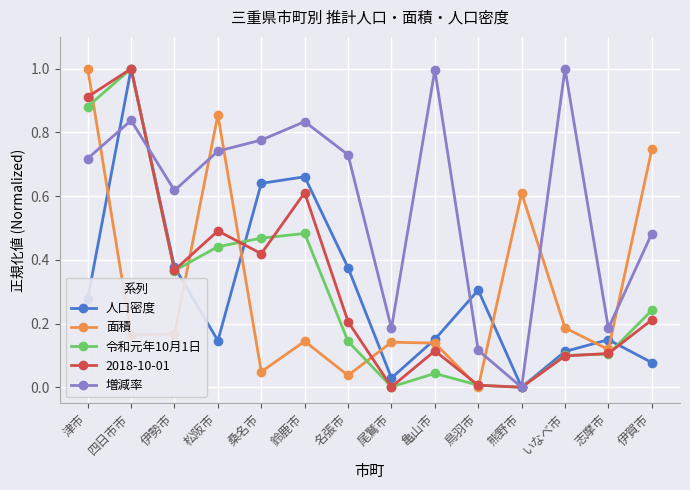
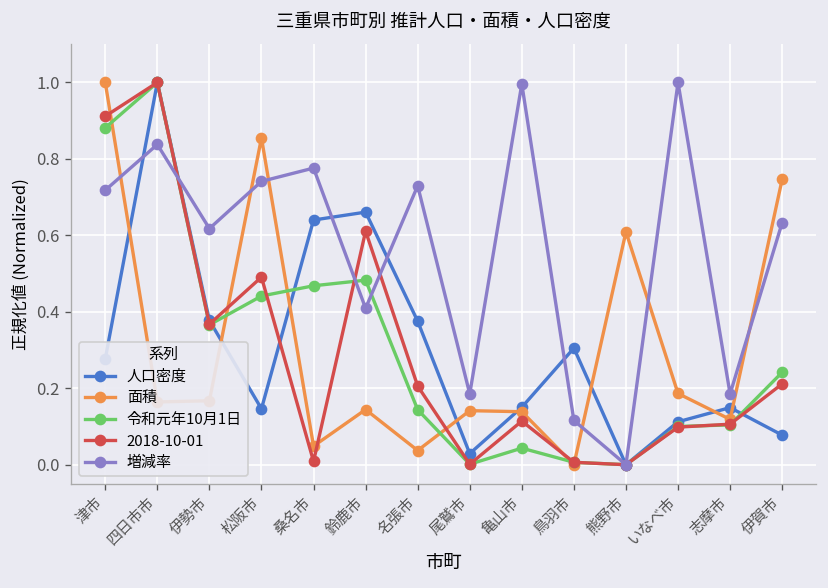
  {
    "人口密度": {
      "伊勢市": 0.38,
      "松阪市": 0.15,
      "桑名市": 0.64,
      "鈴鹿市": 0.66,
      "名張市": 0.38,
      "尾鷲市": 0.03,
      "亀山市": 0.15,
      "鳥羽市": 0.31,
      "いなべ市": 0.11,
      "志摩市": 0.15,
      "伊賀市": 0.08
    },
    "面積": {
      "津市": 1.00,
      "松阪市": 0.85,
      "桑名市": 0.05,
      "鈴鹿市": 0.14,
      "名張市": 0.04,
      "尾鷲市": 0.14,
      "亀山市": 0.14,
      "熊野市": 0.61,
      "いなべ市": 0.19,
      "志摩市": 0.12,
      "伊賀市": 0.75
    },
    "令和元年10月1日": {
      "津市": 0.88,
      "松阪市": 0.44,
      "桑名市": 0.47,
      "鈴鹿市": 0.48,
      "名張市": 0.14,
      "亀山市": 0.04,
      "伊賀市": 0.24
    },
    "2018-10-01": {
      "津市": 0.91,
      "松阪市": 0.49,
-     "桑名市": 0.42,
+     "桑名市": 0.01,
      "鈴鹿市": 0.61,
      "名張市": 0.21,
      "亀山市": 0.11,
      "伊賀市": 0.21
    },
    "増減率": {
      "津市": 0.72,
      "四日市市": 0.84,
      "伊勢市": 0.62,
      "松阪市": 0.74,
      "桑名市": 0.78,
-     "鈴鹿市": 0.83,
+     "鈴鹿市": 0.41,
      "名張市": 0.73,
      "尾鷲市": 0.19,
      "亀山市": 1.00,
      "鳥羽市": 0.12,
      "いなべ市": 1.00,
      "志摩市": 0.19,
-     "伊賀市": 0.48
+     "伊賀市": 0.63
    }
  }
